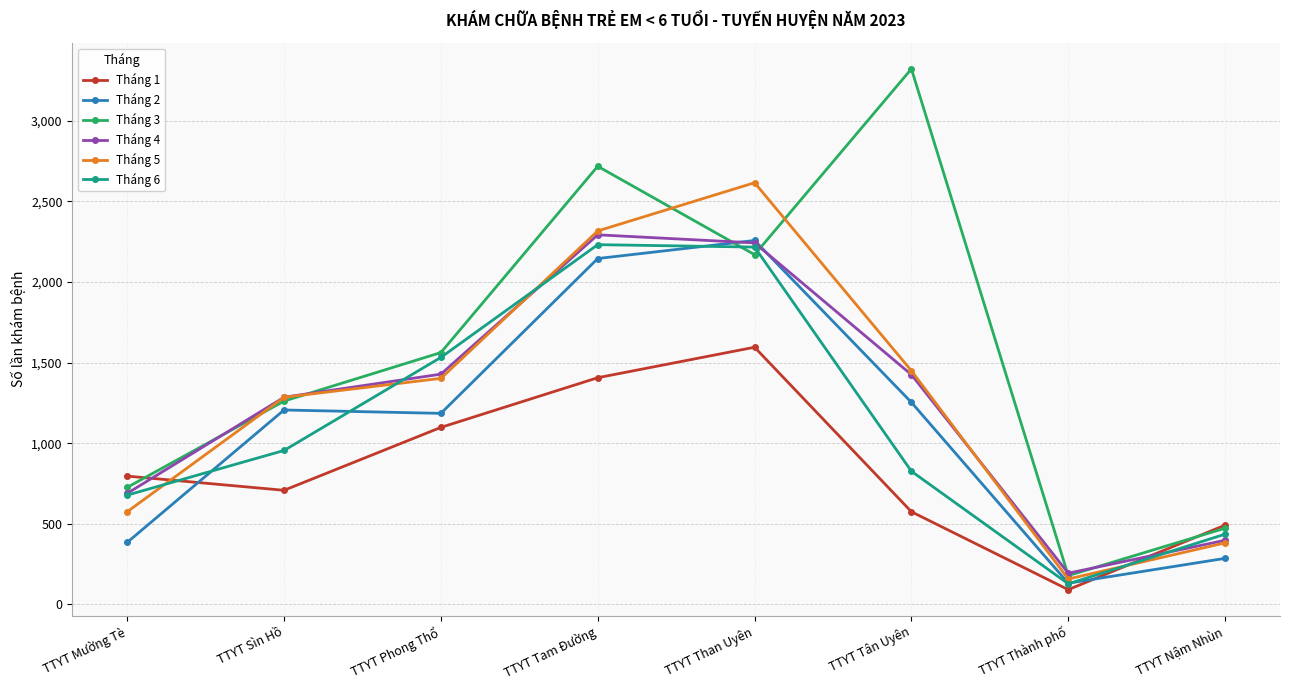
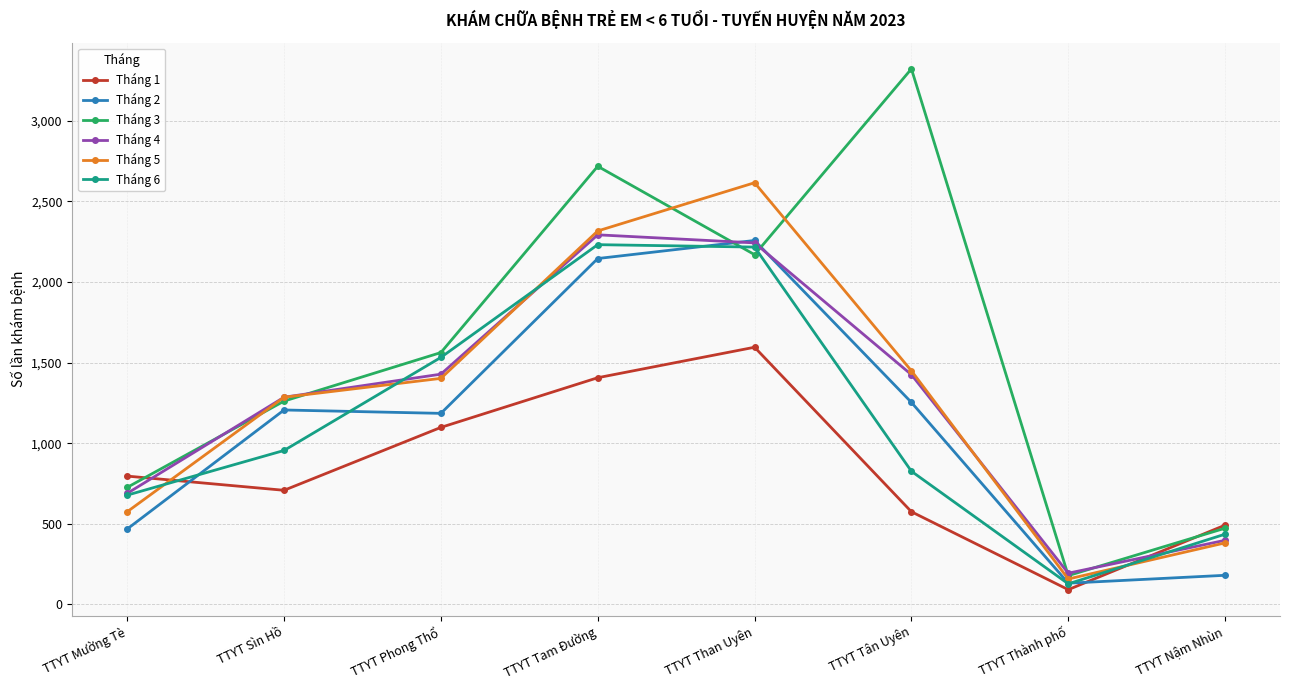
  {
    "Tháng 1": {
      "TTYT Mường Tè": "800",
      "TTYT Sìn Hồ": "710",
      "TTYT Phong Thổ": "1,100",
      "TTYT Tam Đường": "1,410",
      "TTYT Than Uyên": "1,600",
      "TTYT Tân Uyên": "580",
      "TTYT Thành phố": "90",
      "TTYT Nậm Nhùn": "490"
    },
    "Tháng 2": {
-     "TTYT Mường Tè": "390",
+     "TTYT Mường Tè": "470",
      "TTYT Sìn Hồ": "1,210",
      "TTYT Phong Thổ": "1,190",
      "TTYT Tam Đường": "2,150",
      "TTYT Tân Uyên": "1,250",
-     "TTYT Nậm Nhùn": "290"
+     "TTYT Nậm Nhùn": "180"
    },
    "Tháng 4": {
      "TTYT Phong Thổ": "1,430",
      "TTYT Tam Đường": "2,290",
      "TTYT Tân Uyên": "1,430",
      "TTYT Nậm Nhùn": "400"
    },
    "Tháng 5": {
      "TTYT Mường Tè": "580",
      "TTYT Phong Thổ": "1,400",
      "TTYT Tam Đường": "2,320",
      "TTYT Than Uyên": "2,620",
      "TTYT Tân Uyên": "1,450",
      "TTYT Thành phố": "160",
      "TTYT Nậm Nhùn": "380"
    }
  }
